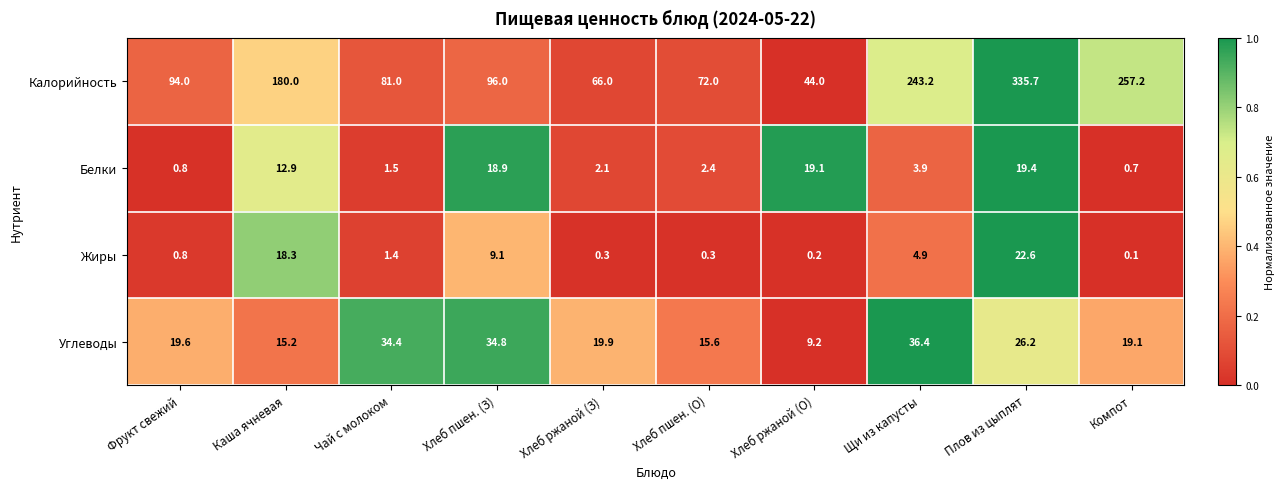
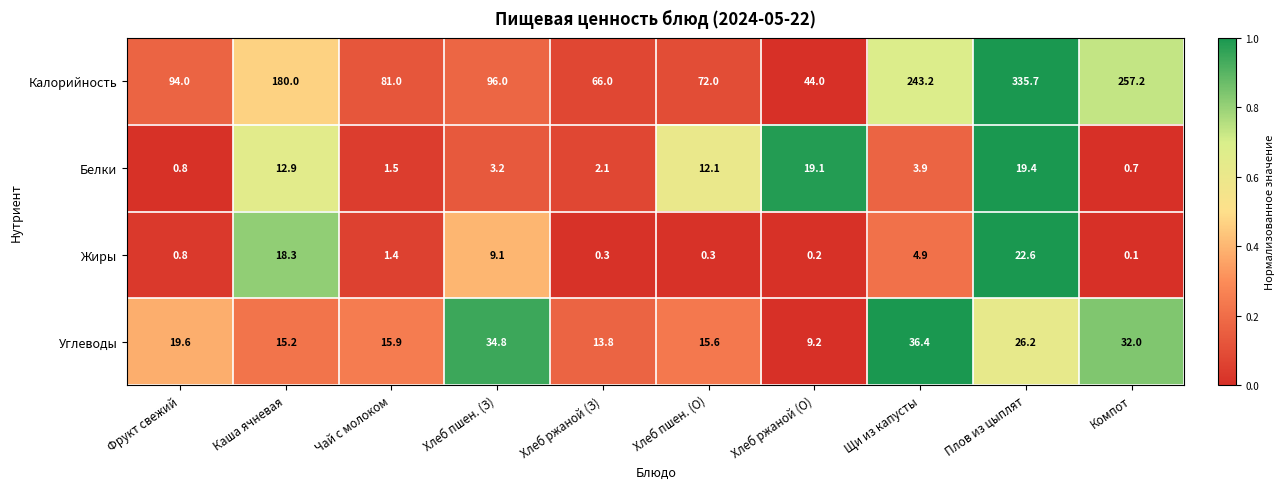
  {
    "Калорийность": {
      "Фрукт свежий": 94.0,
      "Каша ячневая": 180.0,
      "Чай с молоком": 81.0,
      "Хлеб пшен. (З)": 96.0,
      "Хлеб ржаной (З)": 66.0,
      "Хлеб пшен. (О)": 72.0,
      "Хлеб ржаной (О)": 44.0,
      "Щи из капусты": 243.2,
      "Плов из цыплят": 335.7,
      "Компот": 257.2
    },
    "Белки": {
      "Фрукт свежий": 0.8,
      "Каша ячневая": 12.9,
      "Чай с молоком": 1.5,
-     "Хлеб пшен. (З)": 18.9,
+     "Хлеб пшен. (З)": 3.2,
      "Хлеб ржаной (З)": 2.1,
-     "Хлеб пшен. (О)": 2.4,
+     "Хлеб пшен. (О)": 12.1,
      "Хлеб ржаной (О)": 19.1,
      "Щи из капусты": 3.9,
      "Плов из цыплят": 19.4,
      "Компот": 0.7
    },
    "Жиры": {
      "Фрукт свежий": 0.8,
      "Каша ячневая": 18.3,
      "Чай с молоком": 1.4,
      "Хлеб пшен. (З)": 9.1,
      "Хлеб ржаной (З)": 0.3,
      "Хлеб пшен. (О)": 0.3,
      "Хлеб ржаной (О)": 0.2,
      "Щи из капусты": 4.9,
      "Плов из цыплят": 22.6,
      "Компот": 0.1
    },
    "Углеводы": {
      "Фрукт свежий": 19.6,
      "Каша ячневая": 15.2,
-     "Чай с молоком": 34.4,
+     "Чай с молоком": 15.9,
      "Хлеб пшен. (З)": 34.8,
-     "Хлеб ржаной (З)": 19.9,
+     "Хлеб ржаной (З)": 13.8,
      "Хлеб пшен. (О)": 15.6,
      "Хлеб ржаной (О)": 9.2,
      "Щи из капусты": 36.4,
      "Плов из цыплят": 26.2,
-     "Компот": 19.1
+     "Компот": 32.0
    }
  }
